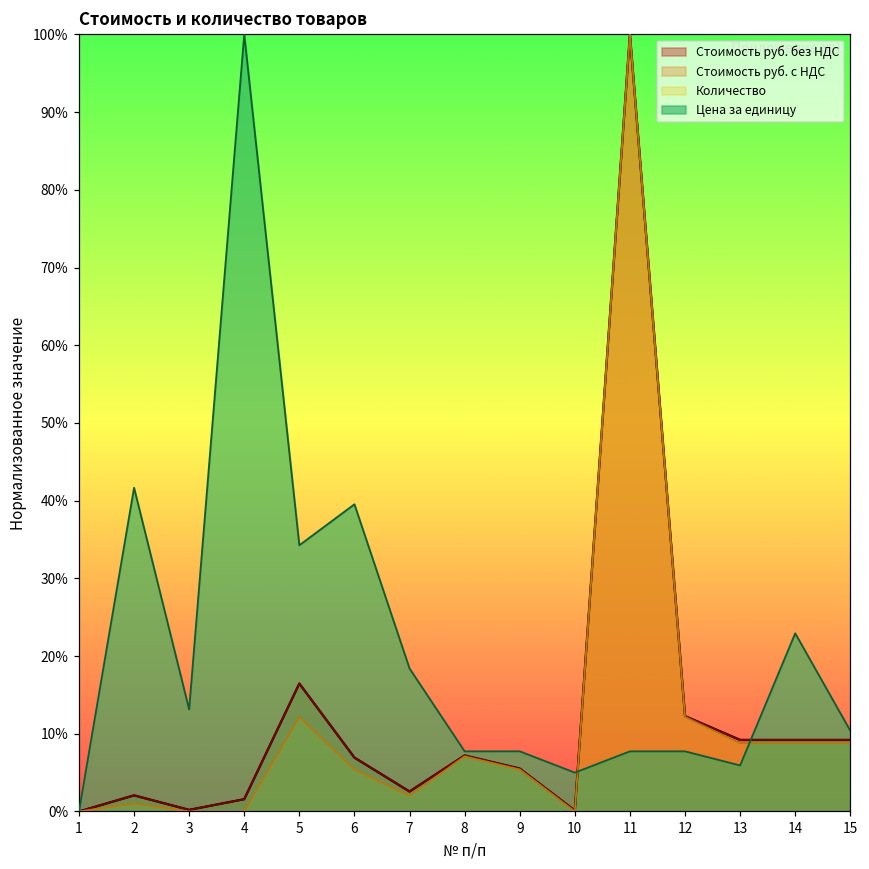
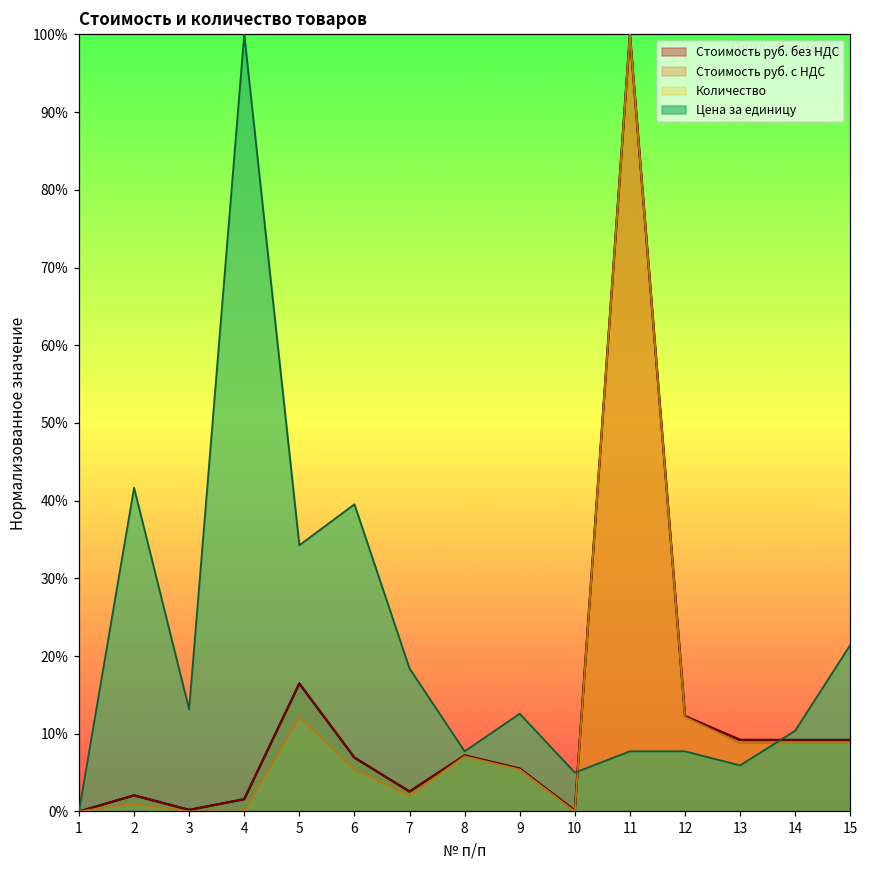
  {
    "Цена за единицу": {
      "2": "42%",
      "3": "13%",
      "4": "100%",
      "5": "34%",
      "6": "40%",
      "7": "18%",
      "8": "8%",
-     "9": "8%",
+     "9": "13%",
      "10": "5%",
      "11": "8%",
      "12": "8%",
      "13": "6%",
-     "14": "23%",
-     "15": "10%"
+     "14": "10%",
+     "15": "21%"
    }
  }
